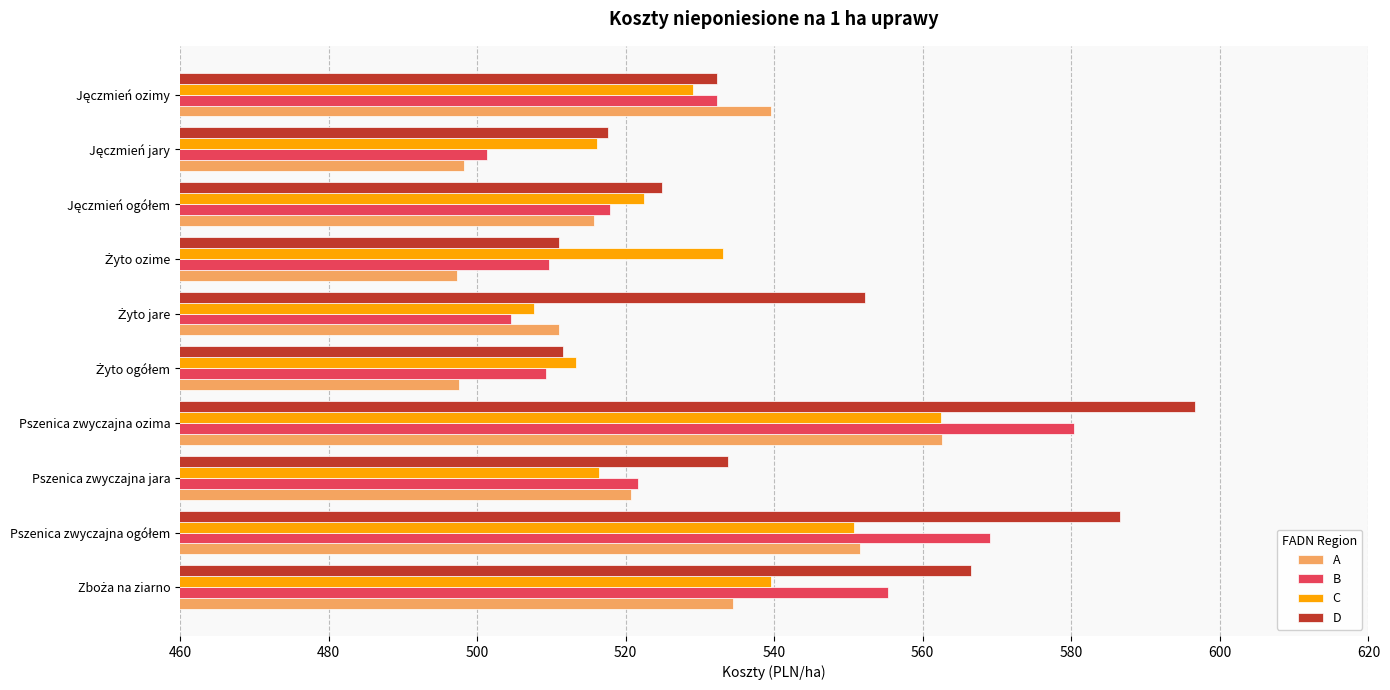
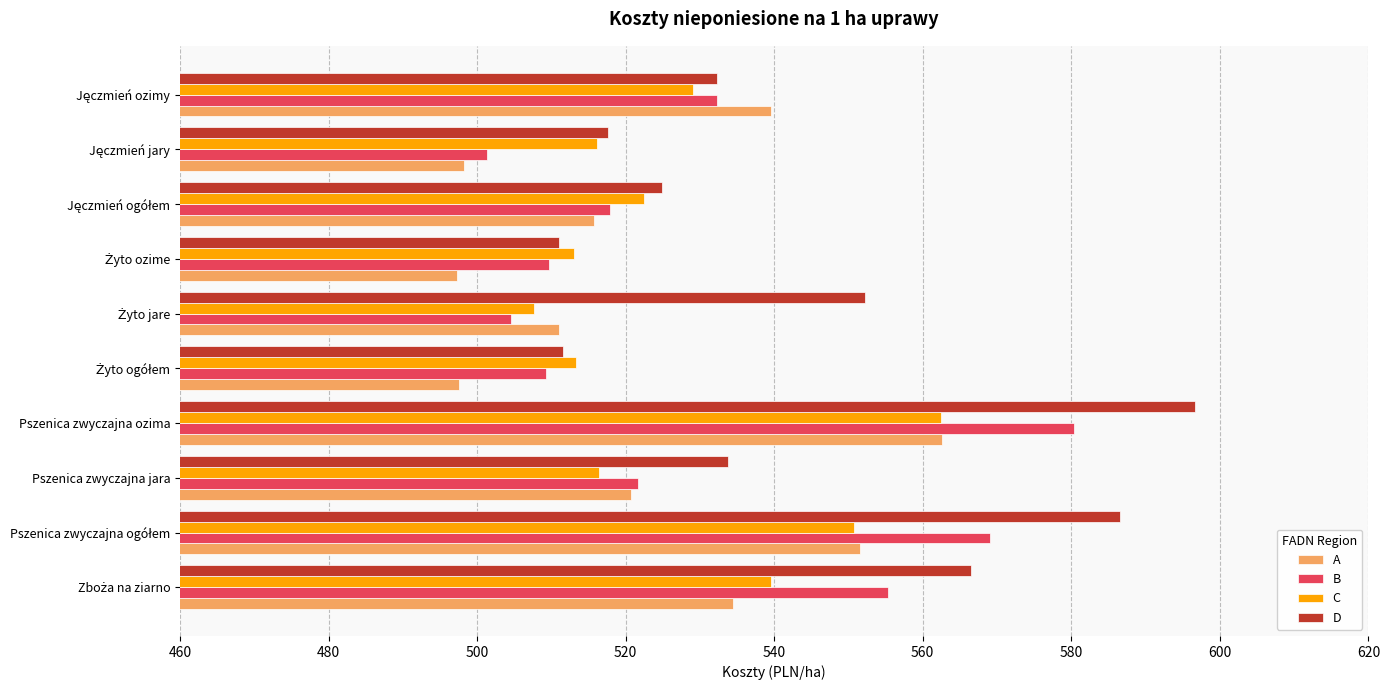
  {
    "A": {
      "Jęczmień ozimy": 540,
      "Jęczmień jary": 498,
      "Jęczmień ogółem": 516,
      "Żyto ozime": 497,
      "Żyto jare": 511,
      "Żyto ogółem": 498,
      "Pszenica zwyczajna ozima": 563,
      "Pszenica zwyczajna jara": 521,
      "Pszenica zwyczajna ogółem": 552,
      "Zboża na ziarno": 534
    },
    "B": {
      "Jęczmień ozimy": 532,
      "Jęczmień jary": 501,
      "Jęczmień ogółem": 518,
      "Żyto ozime": 510,
      "Żyto jare": 505,
      "Żyto ogółem": 509,
      "Pszenica zwyczajna ozima": 580,
      "Pszenica zwyczajna jara": 522,
      "Pszenica zwyczajna ogółem": 569,
      "Zboża na ziarno": 555
    },
    "C": {
      "Jęczmień ozimy": 529,
      "Jęczmień jary": 516,
      "Jęczmień ogółem": 522,
-     "Żyto ozime": 533,
+     "Żyto ozime": 513,
      "Żyto jare": 508,
      "Żyto ogółem": 513,
      "Pszenica zwyczajna ozima": 562,
      "Pszenica zwyczajna jara": 516,
      "Pszenica zwyczajna ogółem": 551,
      "Zboża na ziarno": 540
    },
    "D": {
      "Jęczmień ozimy": 532,
      "Jęczmień jary": 518,
      "Jęczmień ogółem": 525,
      "Żyto ozime": 511,
      "Żyto jare": 552,
      "Żyto ogółem": 512,
      "Pszenica zwyczajna ozima": 597,
      "Pszenica zwyczajna jara": 534,
      "Pszenica zwyczajna ogółem": 587,
      "Zboża na ziarno": 566
    }
  }
